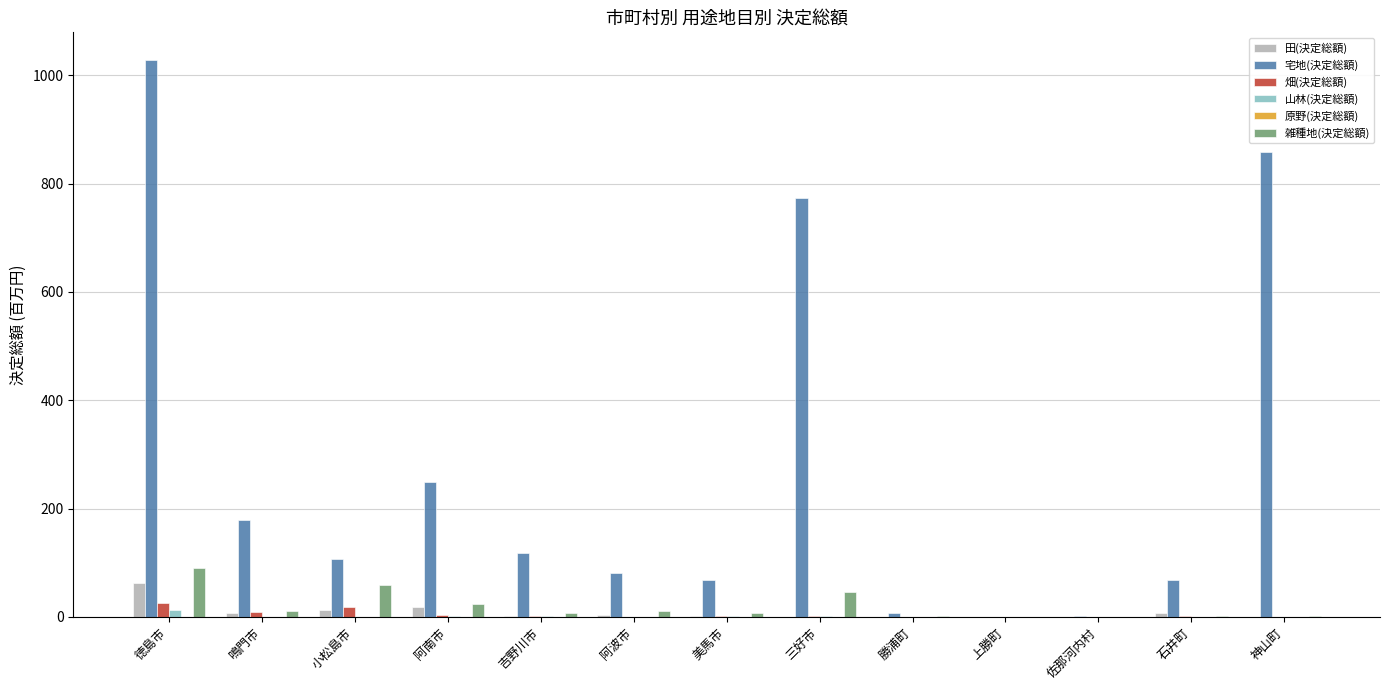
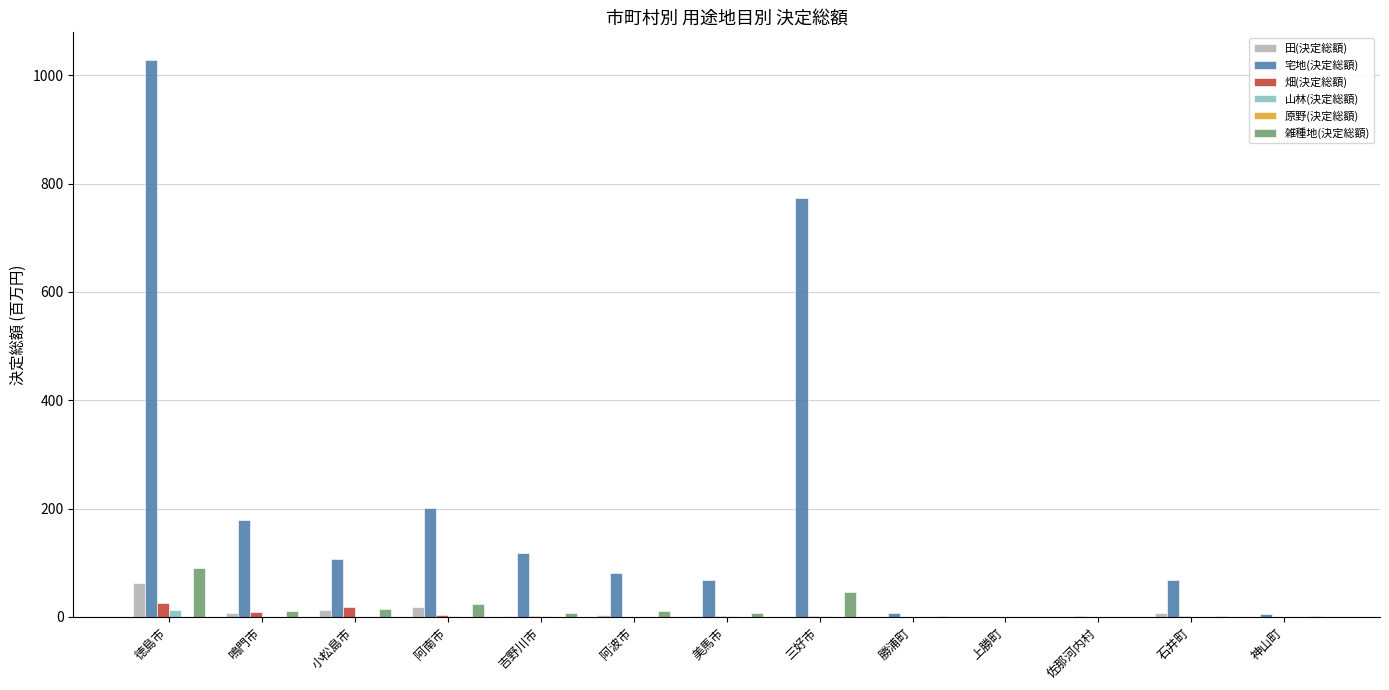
  {
    "宅地(決定総額)": {
      "徳島市": 1030,
      "鳴門市": 180,
      "小松島市": 110,
-     "阿南市": 250,
+     "阿南市": 200,
      "吉野川市": 120,
      "阿波市": 80,
      "美馬市": 70,
      "三好市": 770,
      "勝浦町": 10,
      "石井町": 70,
-     "神山町": 860
+     "神山町": 10
    },
    "畑(決定総額)": {
      "徳島市": 30,
      "鳴門市": 10,
      "小松島市": 20
    },
    "雑種地(決定総額)": {
      "徳島市": 90,
      "鳴門市": 10,
-     "小松島市": 60,
+     "小松島市": 10,
      "阿南市": 20,
      "吉野川市": 10,
      "阿波市": 10,
      "美馬市": 10,
      "三好市": 50
    }
  }
